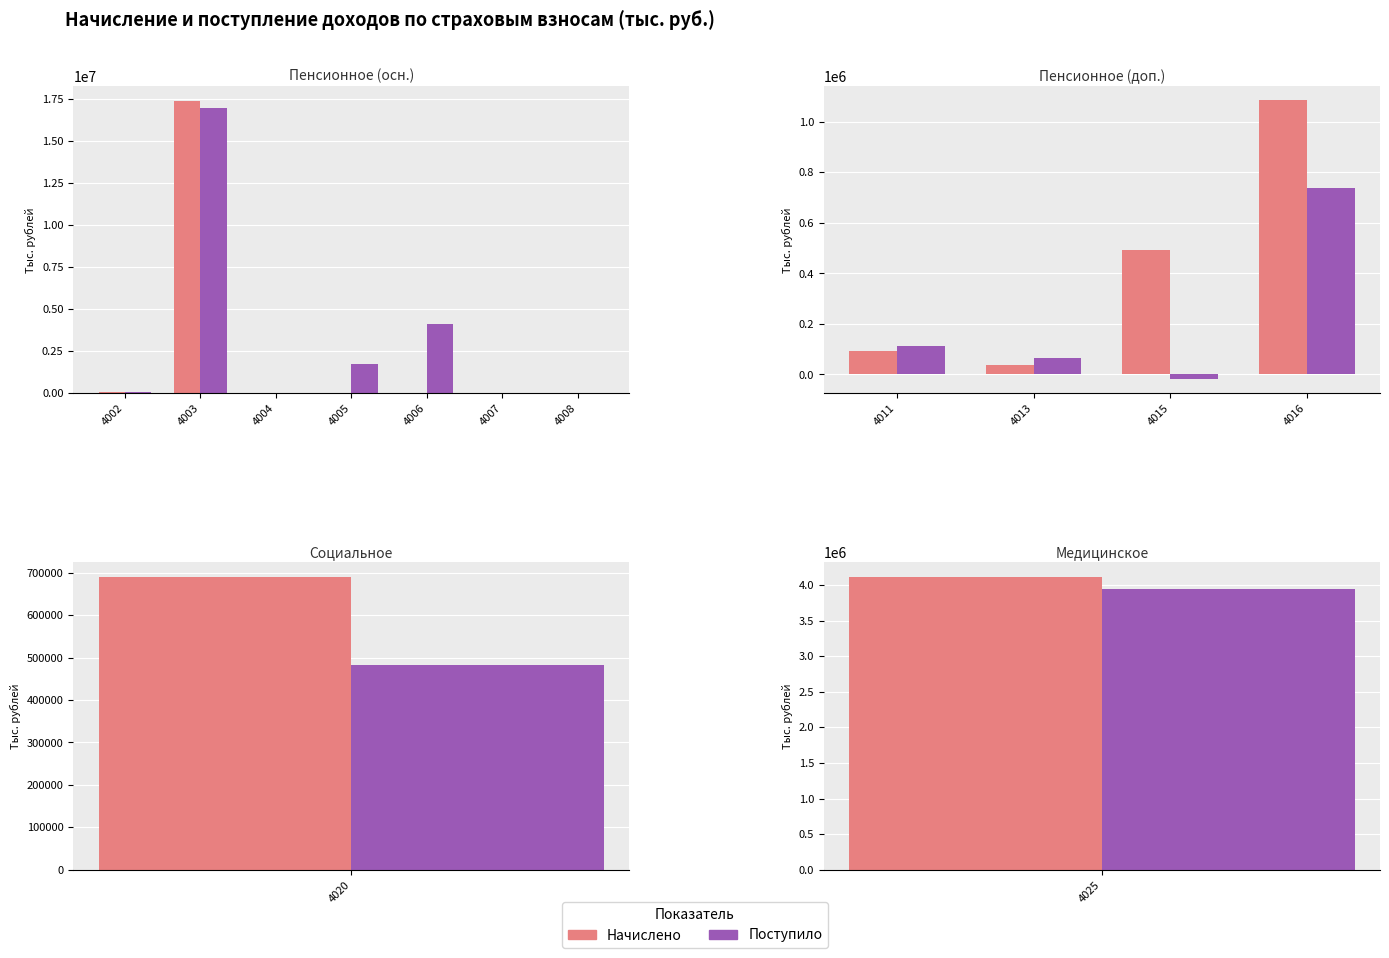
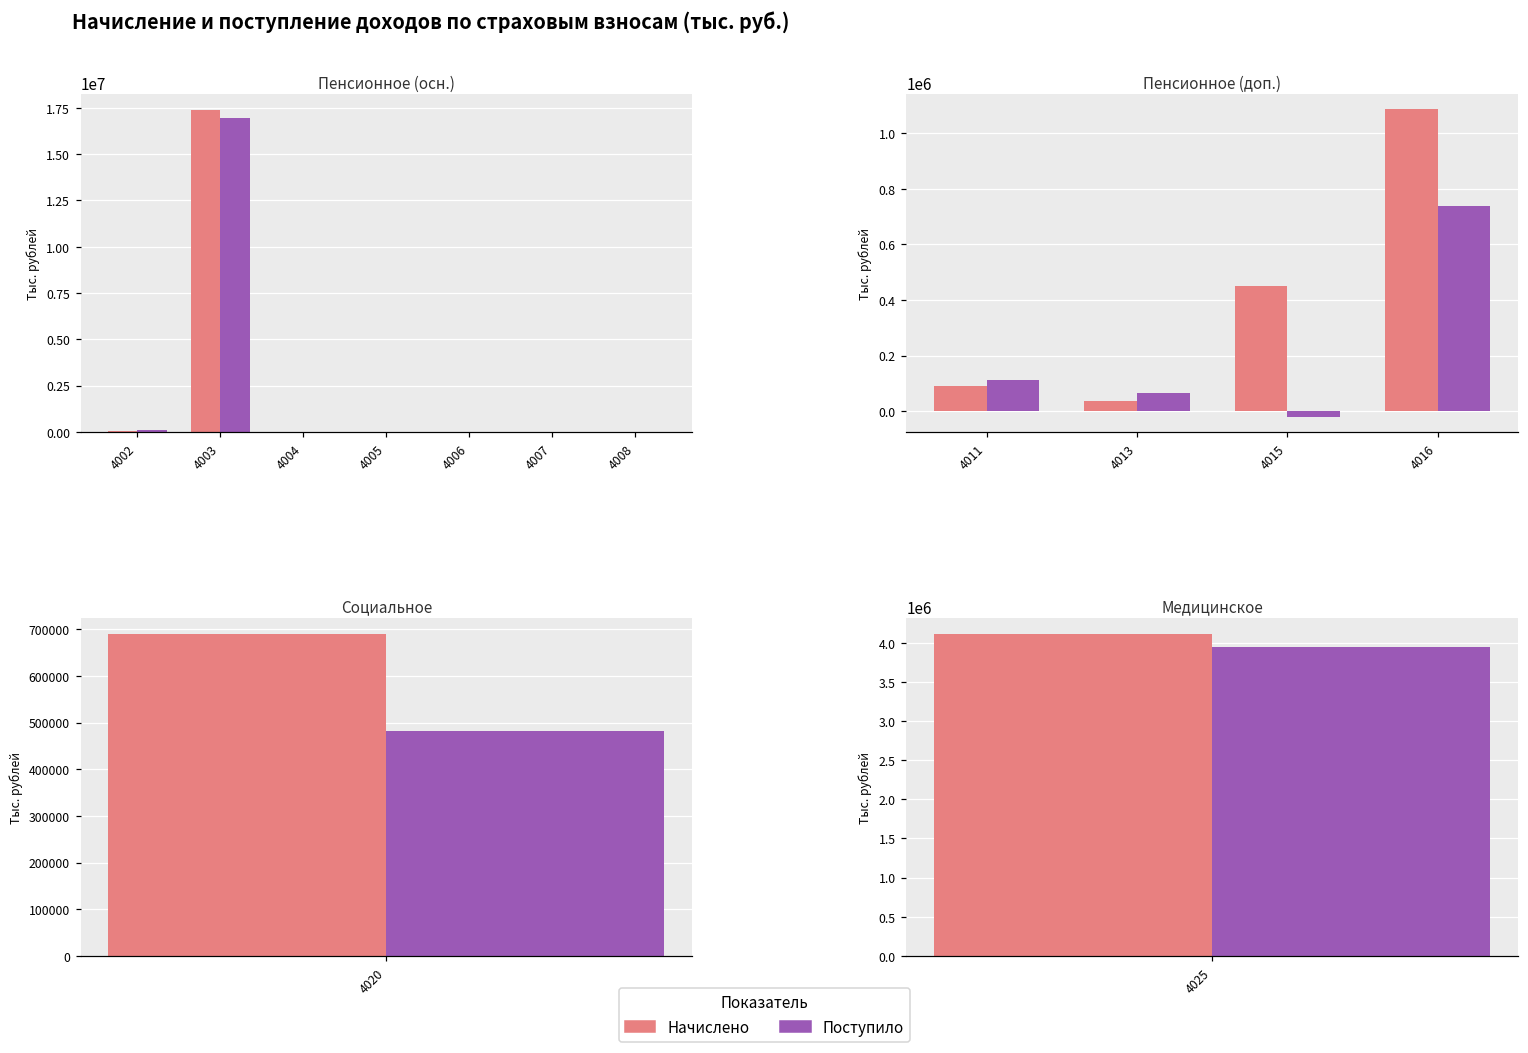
  {
    "Пенсионное (осн.)": {
      "Начислено": {
        "4003": 17400000
      },
      "Поступило": {
        "4003": 16900000,
-       "4005": 1800000,
-       "4006": 4100000
+       "4005": 0,
+       "4006": 0
      }
    },
    "Пенсионное (доп.)": {
      "Начислено": {
        "4011": 90000,
        "4013": 40000,
-       "4015": 490000,
+       "4015": 450000,
        "4016": 1090000
      },
      "Поступило": {
        "4011": 110000,
        "4013": 70000,
        "4015": -20000,
        "4016": 740000
      }
    }
  }
